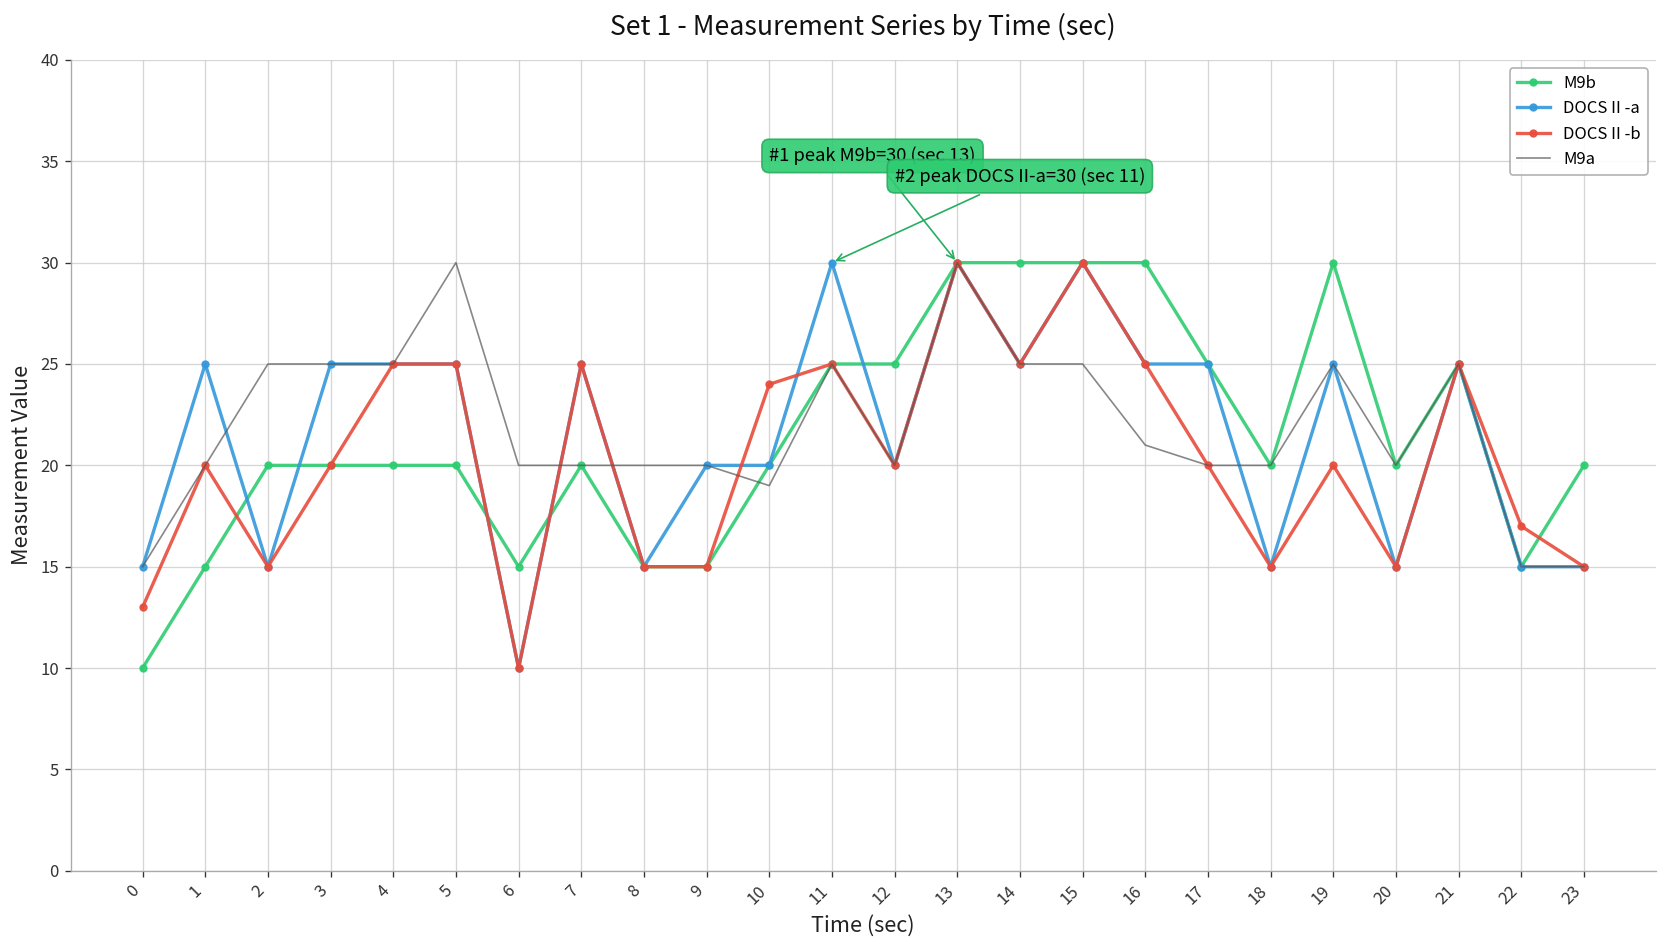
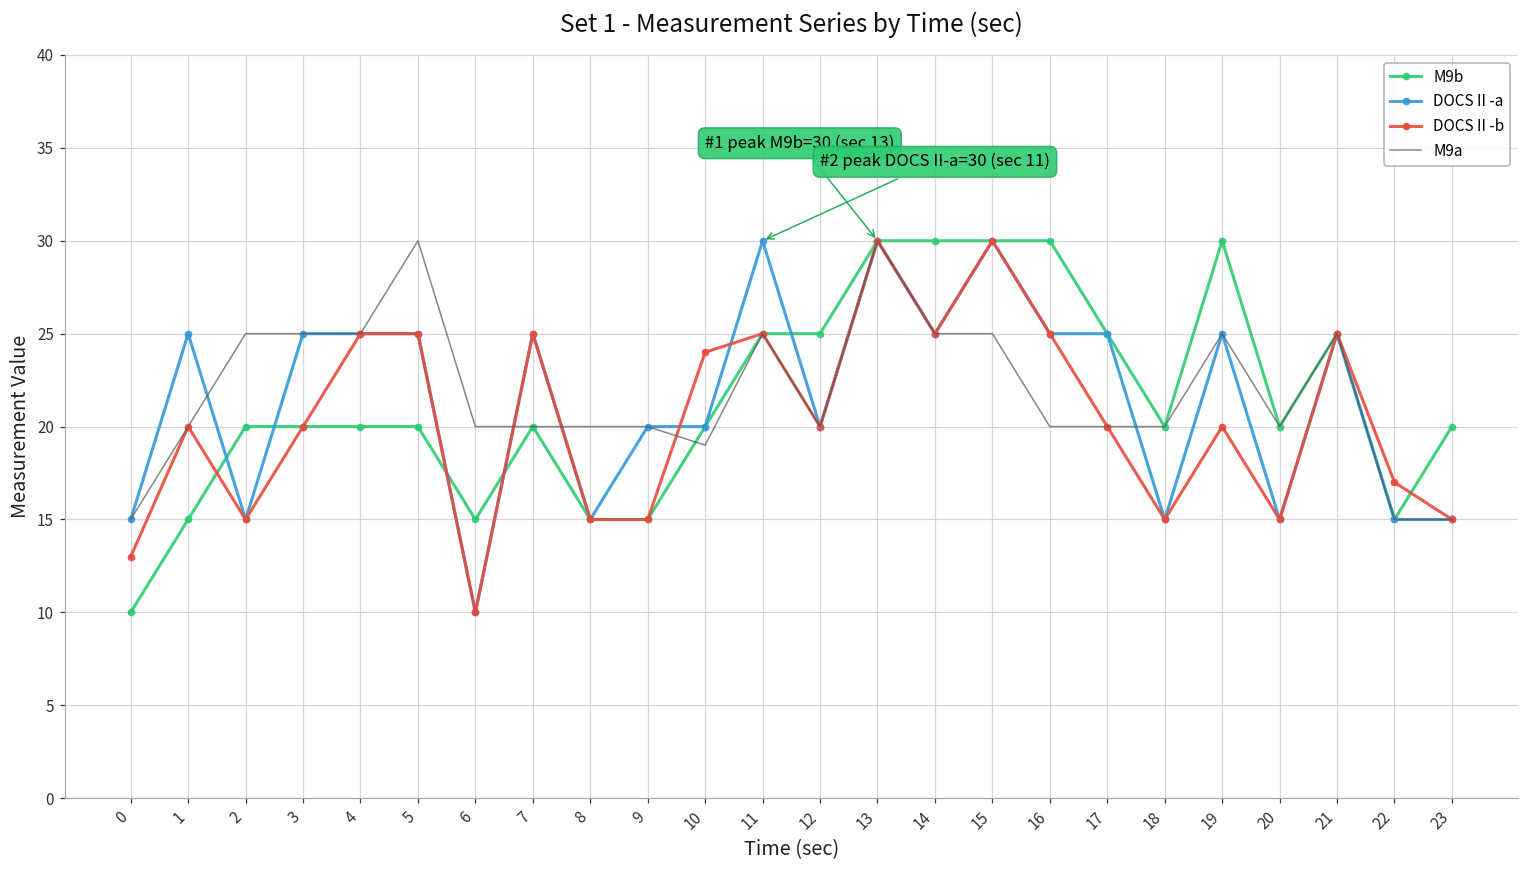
  {
    "M9b": {
      "0": 10,
      "1": 15,
      "2": 20,
      "4": 20,
      "5": 20,
      "6": 15,
      "12": 25,
      "19": 30,
      "23": 20
    },
    "DOCS II -a": {
      "1": 25
    },
    "DOCS II -b": {
      "0": 13,
      "10": 24,
      "19": 20,
      "22": 17
    },
    "M9a": {
      "2": 25,
      "5": 30,
      "6": 20,
      "8": 20,
      "10": 19,
      "15": 25,
-     "16": 21
+     "16": 20
    }
  }
